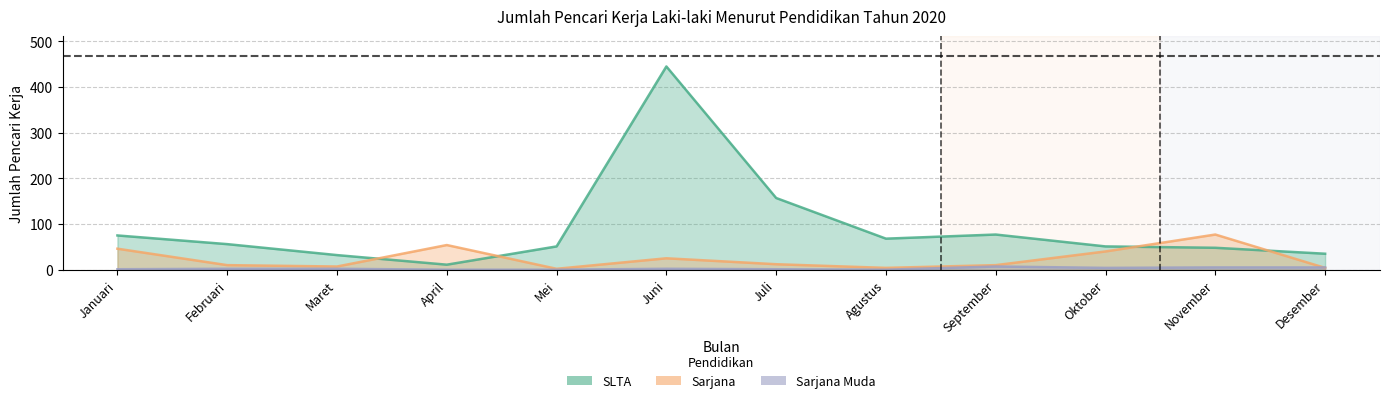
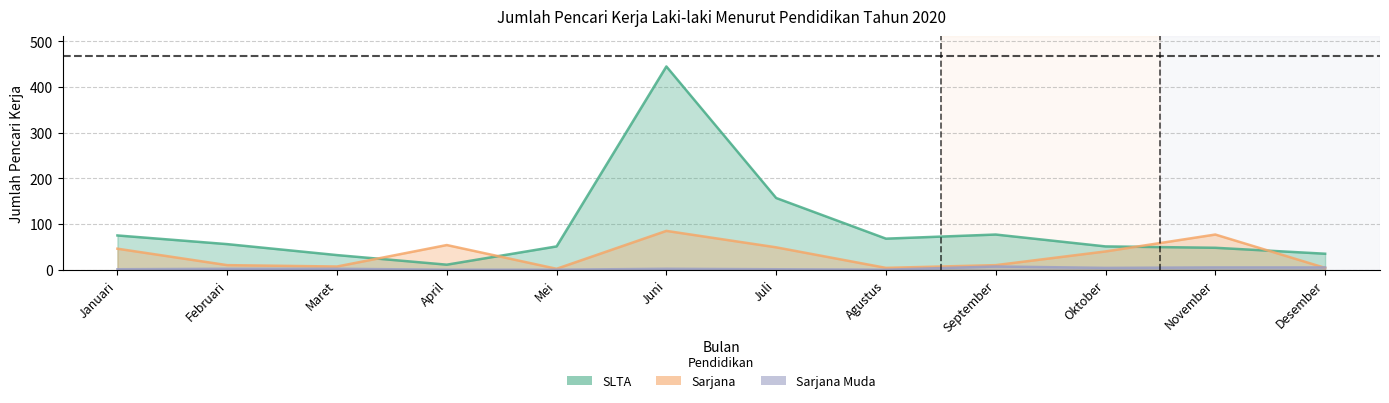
  {
    "Sarjana": {
      "Januari": 50,
      "Februari": 10,
      "April": 50,
-     "Juni": 30,
-     "Juli": 10,
+     "Juni": 90,
+     "Juli": 50,
      "Oktober": 40,
      "November": 80
    }
  }
